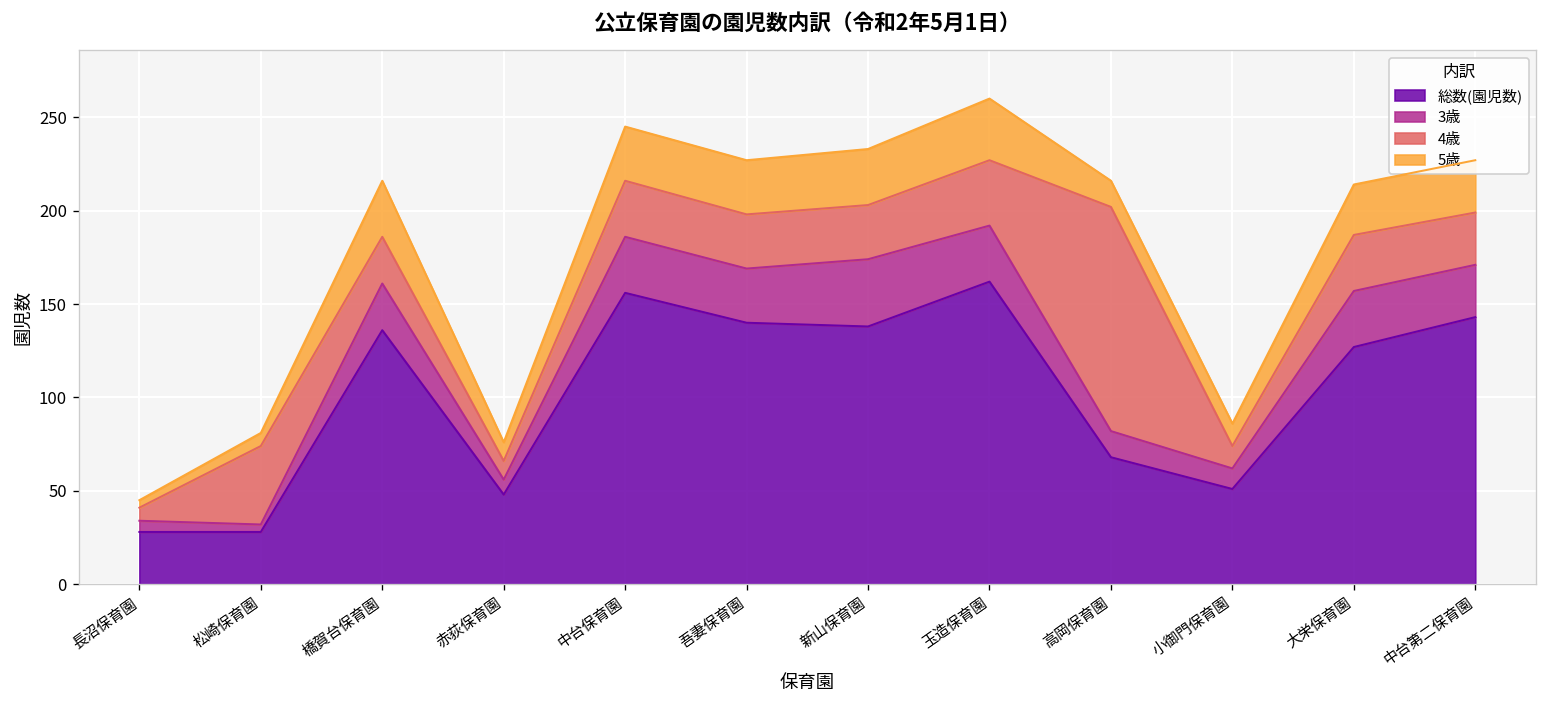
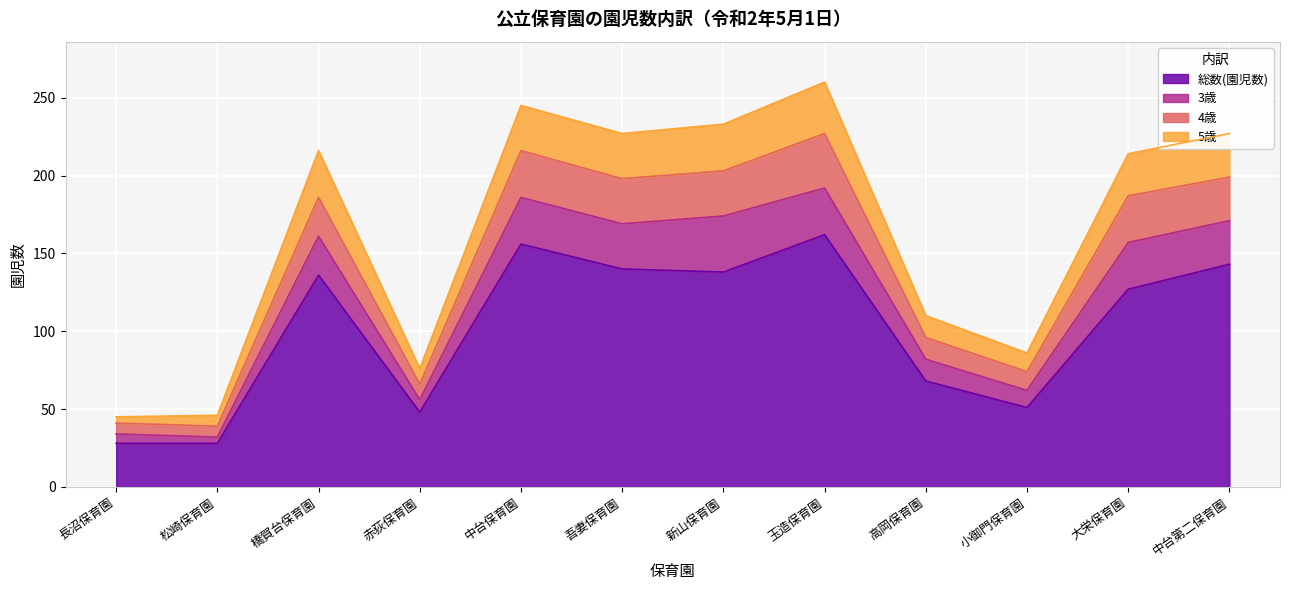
  {
    "総数(園児数)": {
      "長沼保育園": 28,
      "松崎保育園": 28,
      "橋賀台保育園": 136,
      "赤荻保育園": 48,
      "中台保育園": 156,
      "吾妻保育園": 140,
      "新山保育園": 138,
      "玉造保育園": 162,
      "高岡保育園": 68,
      "小御門保育園": 51,
      "大栄保育園": 127,
      "中台第二保育園": 143
    },
    "3歳": {
      "長沼保育園": 6,
      "松崎保育園": 4,
      "橋賀台保育園": 25,
      "赤荻保育園": 8,
      "中台保育園": 30,
      "吾妻保育園": 29,
      "新山保育園": 36,
      "玉造保育園": 30,
      "高岡保育園": 14,
      "小御門保育園": 11,
      "大栄保育園": 30,
      "中台第二保育園": 28
    },
    "4歳": {
      "長沼保育園": 7,
-     "松崎保育園": 42,
+     "松崎保育園": 7,
      "橋賀台保育園": 25,
      "赤荻保育園": 10,
      "中台保育園": 30,
      "吾妻保育園": 29,
      "新山保育園": 29,
      "玉造保育園": 35,
-     "高岡保育園": 120,
+     "高岡保育園": 14,
      "小御門保育園": 12,
      "大栄保育園": 30,
      "中台第二保育園": 28
    },
    "5歳": {
      "長沼保育園": 4,
      "松崎保育園": 7,
      "橋賀台保育園": 30,
      "赤荻保育園": 10,
      "中台保育園": 29,
      "吾妻保育園": 29,
      "新山保育園": 30,
      "玉造保育園": 33,
      "高岡保育園": 14,
      "小御門保育園": 12,
      "大栄保育園": 27
    }
  }
